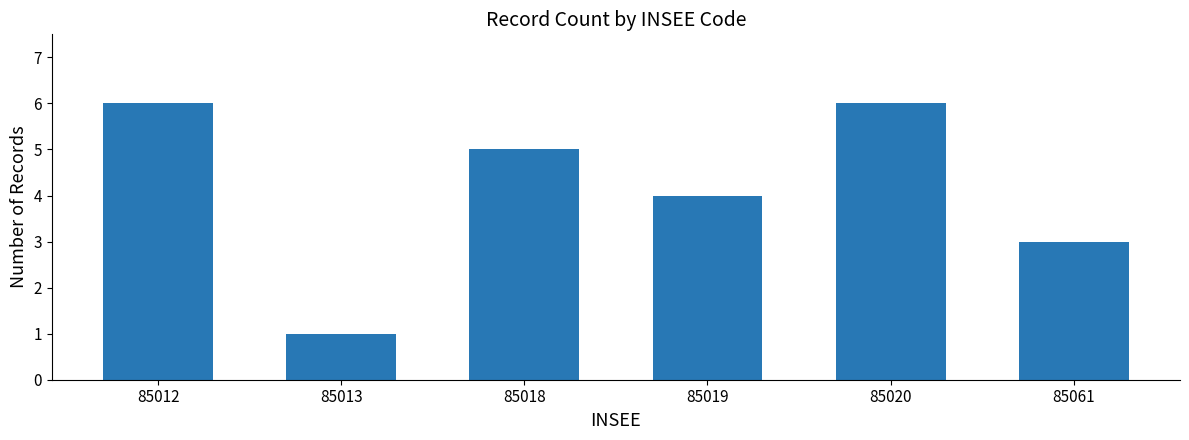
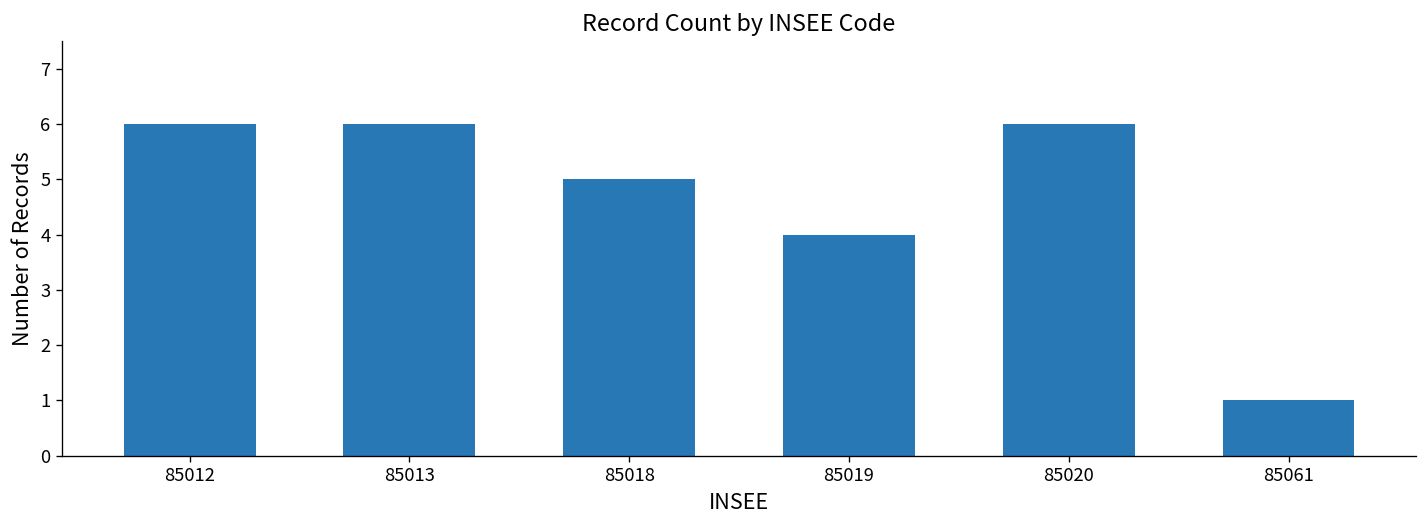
  {
    "85012": 6,
-   "85013": 1,
+   "85013": 6,
    "85018": 5,
    "85019": 4,
    "85020": 6,
-   "85061": 3
+   "85061": 1
  }
